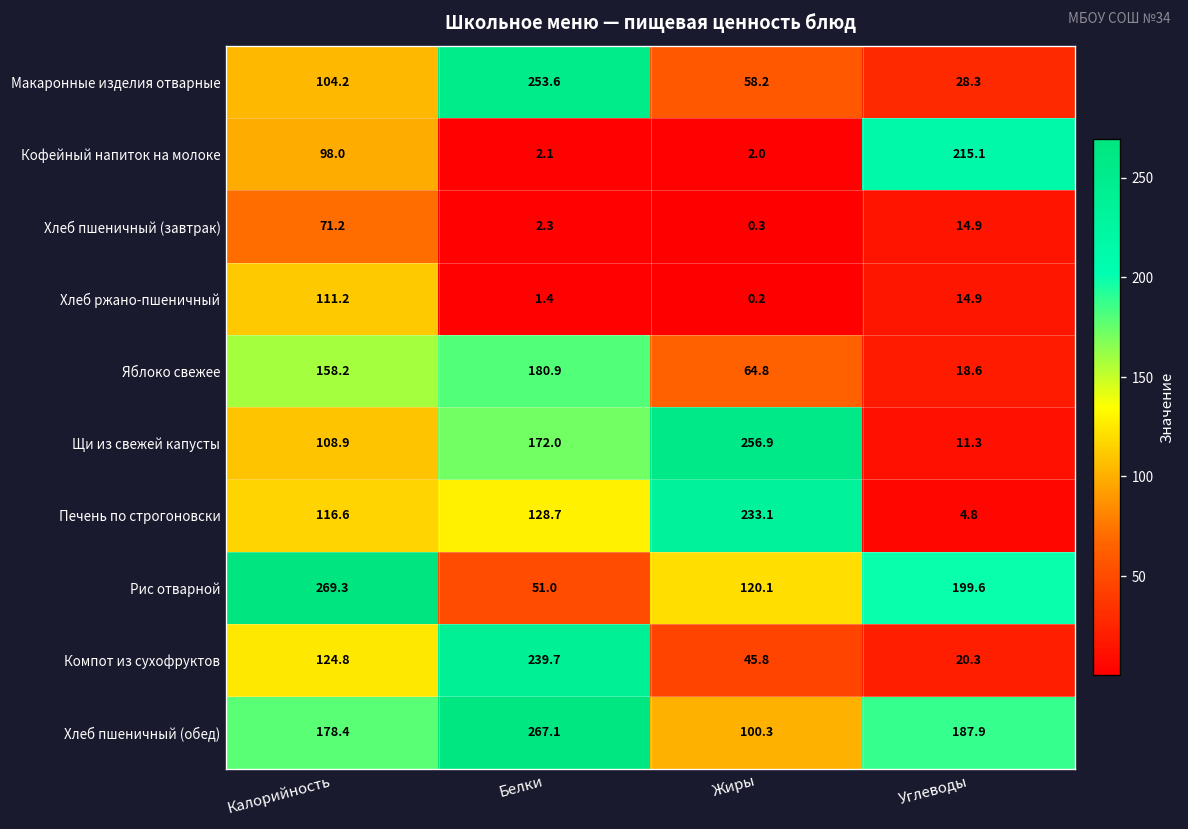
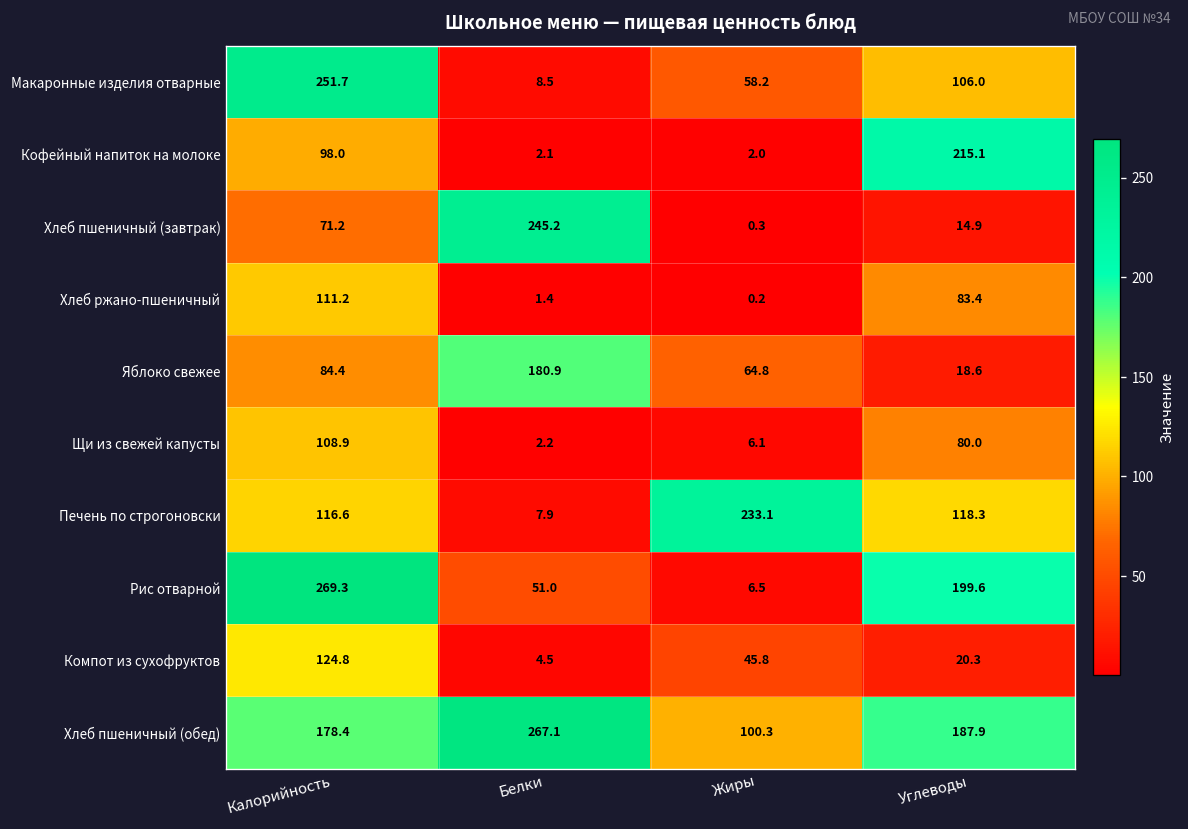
  {
    "Макаронные изделия отварные": {
-     "Калорийность": 104.2,
-     "Белки": 253.6,
+     "Калорийность": 251.7,
+     "Белки": 8.5,
      "Жиры": 58.2,
-     "Углеводы": 28.3
+     "Углеводы": 106.0
    },
    "Кофейный напиток на молоке": {
      "Калорийность": 98.0,
      "Белки": 2.1,
      "Жиры": 2.0,
      "Углеводы": 215.1
    },
    "Хлеб пшеничный (завтрак)": {
      "Калорийность": 71.2,
-     "Белки": 2.3,
+     "Белки": 245.2,
      "Жиры": 0.3,
      "Углеводы": 14.9
    },
    "Хлеб ржано-пшеничный": {
      "Калорийность": 111.2,
      "Белки": 1.4,
      "Жиры": 0.2,
-     "Углеводы": 14.9
+     "Углеводы": 83.4
    },
    "Яблоко свежее": {
-     "Калорийность": 158.2,
+     "Калорийность": 84.4,
      "Белки": 180.9,
      "Жиры": 64.8,
      "Углеводы": 18.6
    },
    "Щи из свежей капусты": {
      "Калорийность": 108.9,
-     "Белки": 172.0,
-     "Жиры": 256.9,
-     "Углеводы": 11.3
+     "Белки": 2.2,
+     "Жиры": 6.1,
+     "Углеводы": 80.0
    },
    "Печень по строгоновски": {
      "Калорийность": 116.6,
-     "Белки": 128.7,
+     "Белки": 7.9,
      "Жиры": 233.1,
-     "Углеводы": 4.8
+     "Углеводы": 118.3
    },
    "Рис отварной": {
      "Калорийность": 269.3,
      "Белки": 51.0,
-     "Жиры": 120.1,
+     "Жиры": 6.5,
      "Углеводы": 199.6
    },
    "Компот из сухофруктов": {
      "Калорийность": 124.8,
-     "Белки": 239.7,
+     "Белки": 4.5,
      "Жиры": 45.8,
      "Углеводы": 20.3
    },
    "Хлеб пшеничный (обед)": {
      "Калорийность": 178.4,
      "Белки": 267.1,
      "Жиры": 100.3,
      "Углеводы": 187.9
    }
  }
